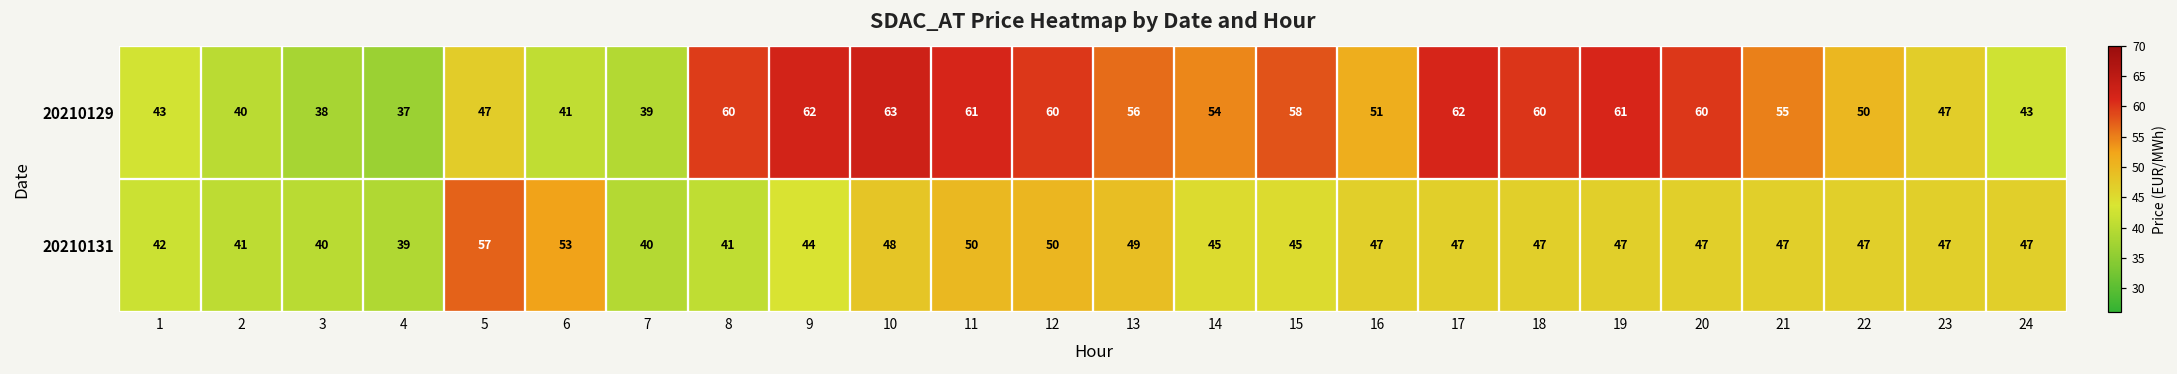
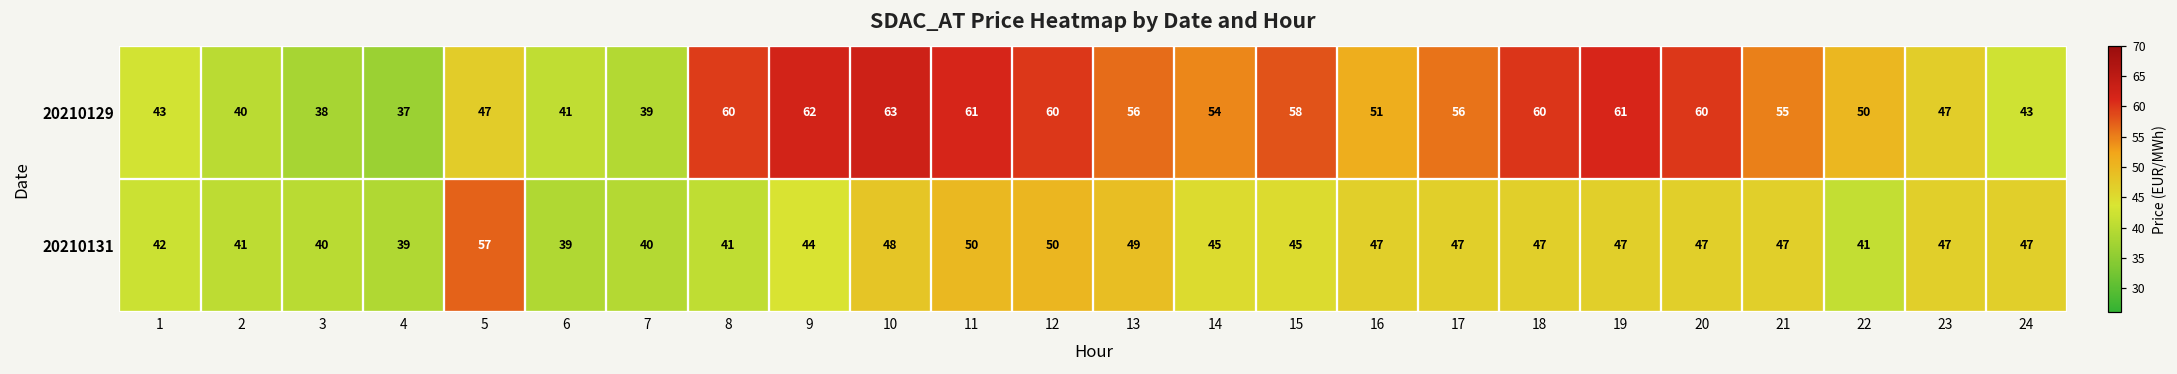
  {
    "20210129": {
      "1": 43,
      "2": 40,
      "3": 38,
      "4": 37,
      "5": 47,
      "6": 41,
      "7": 39,
      "8": 60,
      "9": 62,
      "10": 63,
      "11": 61,
      "12": 60,
      "13": 56,
      "14": 54,
      "15": 58,
      "16": 51,
-     "17": 62,
+     "17": 56,
      "18": 60,
      "19": 61,
      "20": 60,
      "21": 55,
      "22": 50,
      "23": 47,
      "24": 43
    },
    "20210131": {
      "1": 42,
      "2": 41,
      "3": 40,
      "4": 39,
      "5": 57,
-     "6": 53,
+     "6": 39,
      "7": 40,
      "8": 41,
      "9": 44,
      "10": 48,
      "11": 50,
      "12": 50,
      "13": 49,
      "14": 45,
      "15": 45,
      "16": 47,
      "17": 47,
      "18": 47,
      "19": 47,
      "20": 47,
      "21": 47,
-     "22": 47,
+     "22": 41,
      "23": 47,
      "24": 47
    }
  }
